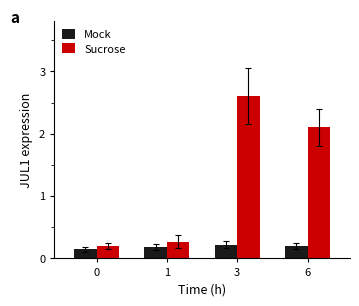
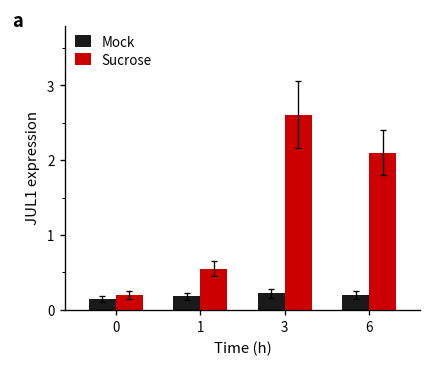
  {
    "Mock": {
      "0": 0.2,
      "1": 0.2,
      "3": 0.2,
      "6": 0.2
    },
    "Sucrose": {
      "0": 0.2,
-     "1": 0.3,
+     "1": 0.6,
      "3": 2.6,
      "6": 2.1
    }
  }
